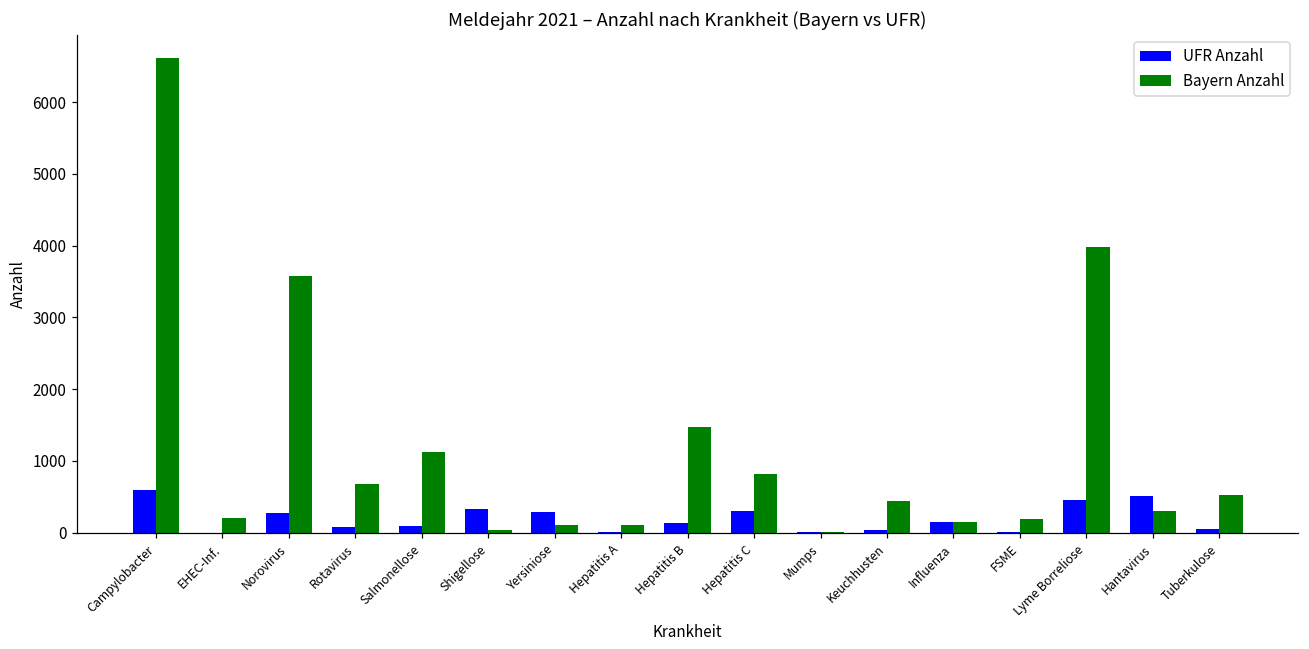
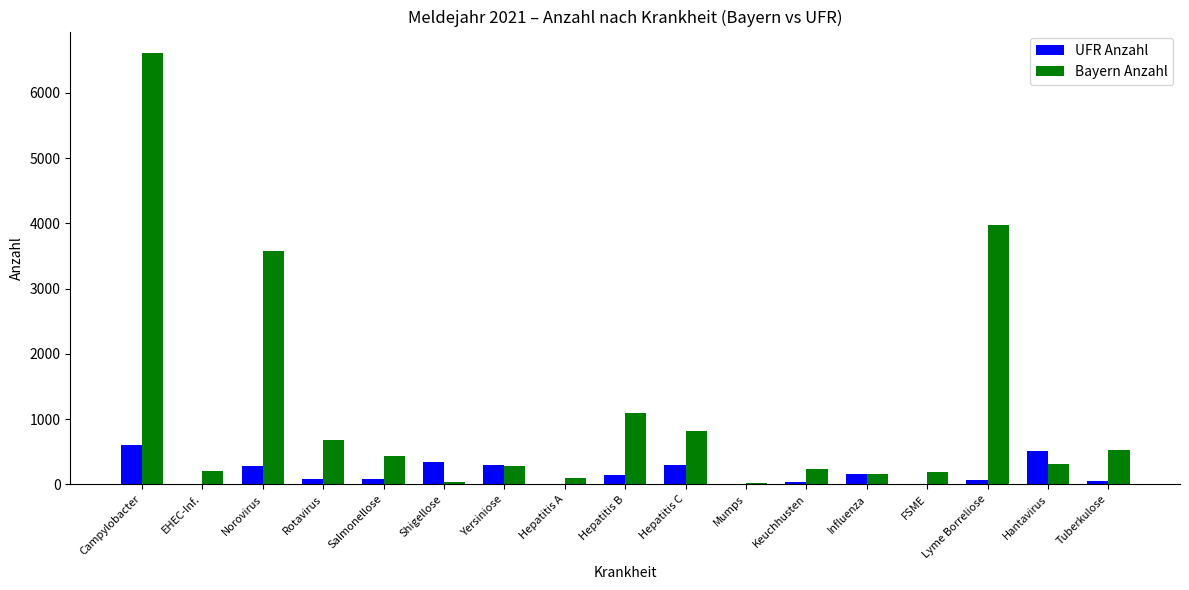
  {
    "UFR Anzahl": {
      "Campylobacter": 600,
      "Norovirus": 300,
      "Rotavirus": 100,
      "Salmonellose": 100,
      "Shigellose": 300,
      "Yersiniose": 300,
      "Hepatitis B": 100,
      "Hepatitis C": 300,
      "Influenza": 200,
-     "Lyme Borreliose": 500,
+     "Lyme Borreliose": 100,
      "Hantavirus": 500,
      "Tuberkulose": 100
    },
    "Bayern Anzahl": {
      "Campylobacter": 6600,
      "EHEC-Inf.": 200,
      "Norovirus": 3600,
      "Rotavirus": 700,
-     "Salmonellose": 1100,
-     "Yersiniose": 100,
+     "Salmonellose": 400,
+     "Yersiniose": 300,
      "Hepatitis A": 100,
-     "Hepatitis B": 1500,
+     "Hepatitis B": 1100,
      "Hepatitis C": 800,
-     "Keuchhusten": 400,
+     "Keuchhusten": 200,
      "Influenza": 200,
      "FSME": 200,
      "Lyme Borreliose": 4000,
      "Hantavirus": 300,
      "Tuberkulose": 500
    }
  }
